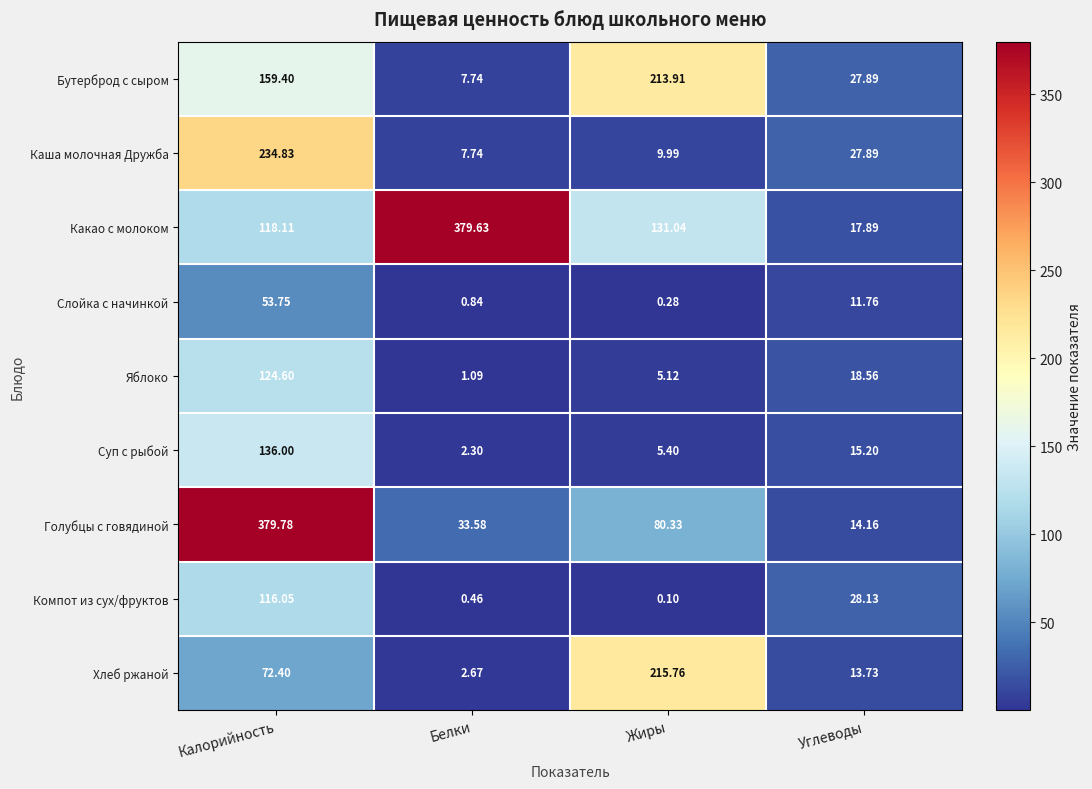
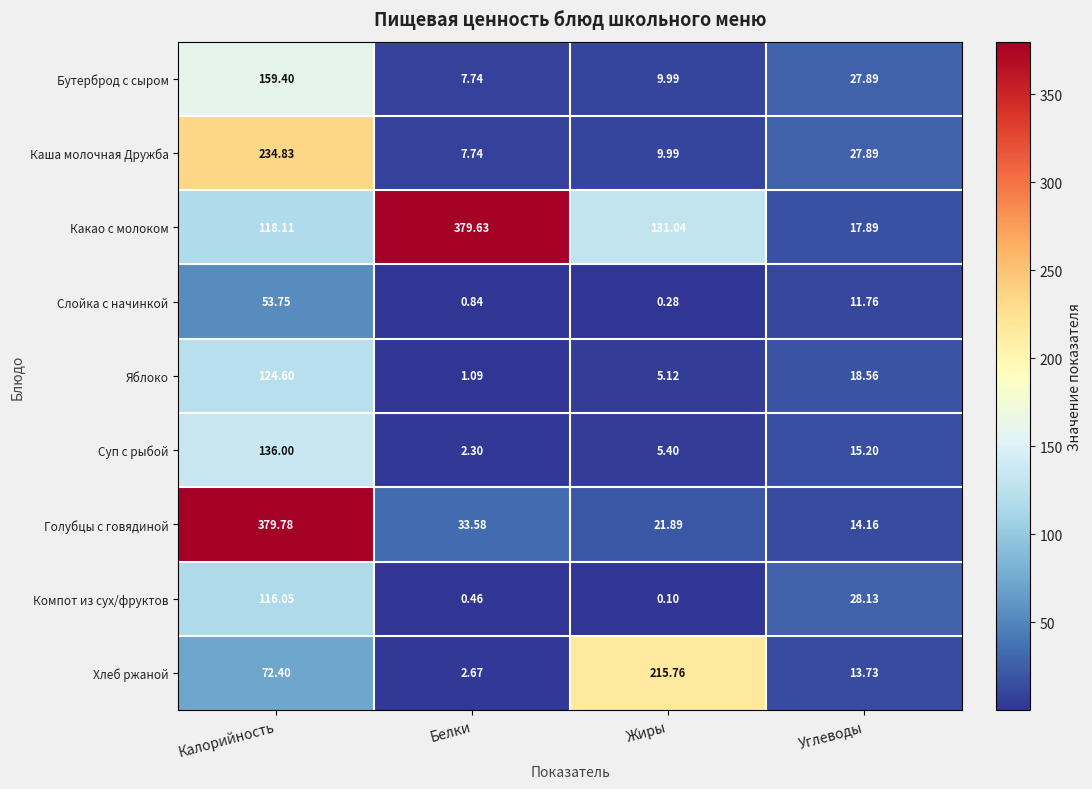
  {
    "Бутерброд с сыром": {
      "Калорийность": 159.40,
      "Белки": 7.74,
-     "Жиры": 213.91,
+     "Жиры": 9.99,
      "Углеводы": 27.89
    },
    "Каша молочная Дружба": {
      "Калорийность": 234.83,
      "Белки": 7.74,
      "Жиры": 9.99,
      "Углеводы": 27.89
    },
    "Какао с молоком": {
      "Калорийность": 118.11,
      "Белки": 379.63,
      "Жиры": 131.04,
      "Углеводы": 17.89
    },
    "Слойка с начинкой": {
      "Калорийность": 53.75,
      "Белки": 0.84,
      "Жиры": 0.28,
      "Углеводы": 11.76
    },
    "Яблоко": {
      "Калорийность": 124.60,
      "Белки": 1.09,
      "Жиры": 5.12,
      "Углеводы": 18.56
    },
    "Суп с рыбой": {
      "Калорийность": 136.00,
      "Белки": 2.30,
      "Жиры": 5.40,
      "Углеводы": 15.20
    },
    "Голубцы с говядиной": {
      "Калорийность": 379.78,
      "Белки": 33.58,
-     "Жиры": 80.33,
+     "Жиры": 21.89,
      "Углеводы": 14.16
    },
    "Компот из сух/фруктов": {
      "Калорийность": 116.05,
      "Белки": 0.46,
      "Жиры": 0.10,
      "Углеводы": 28.13
    },
    "Хлеб ржаной": {
      "Калорийность": 72.40,
      "Белки": 2.67,
      "Жиры": 215.76,
      "Углеводы": 13.73
    }
  }
